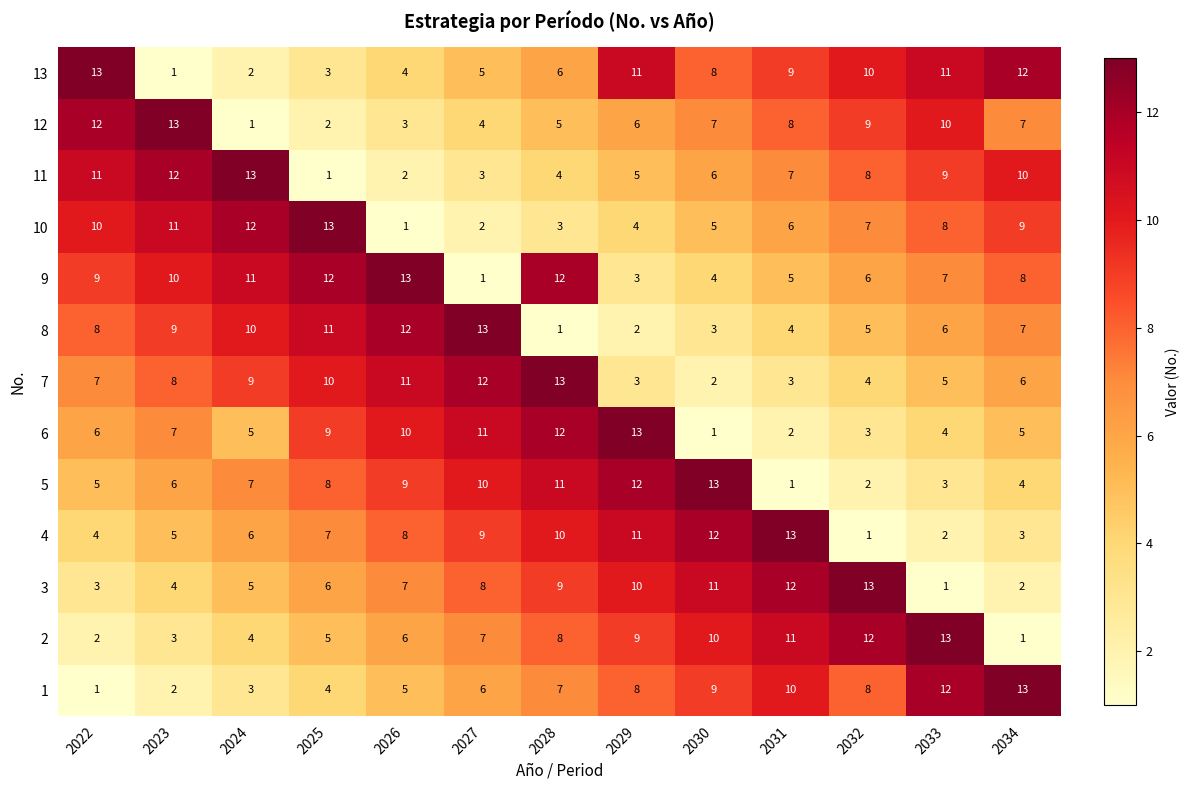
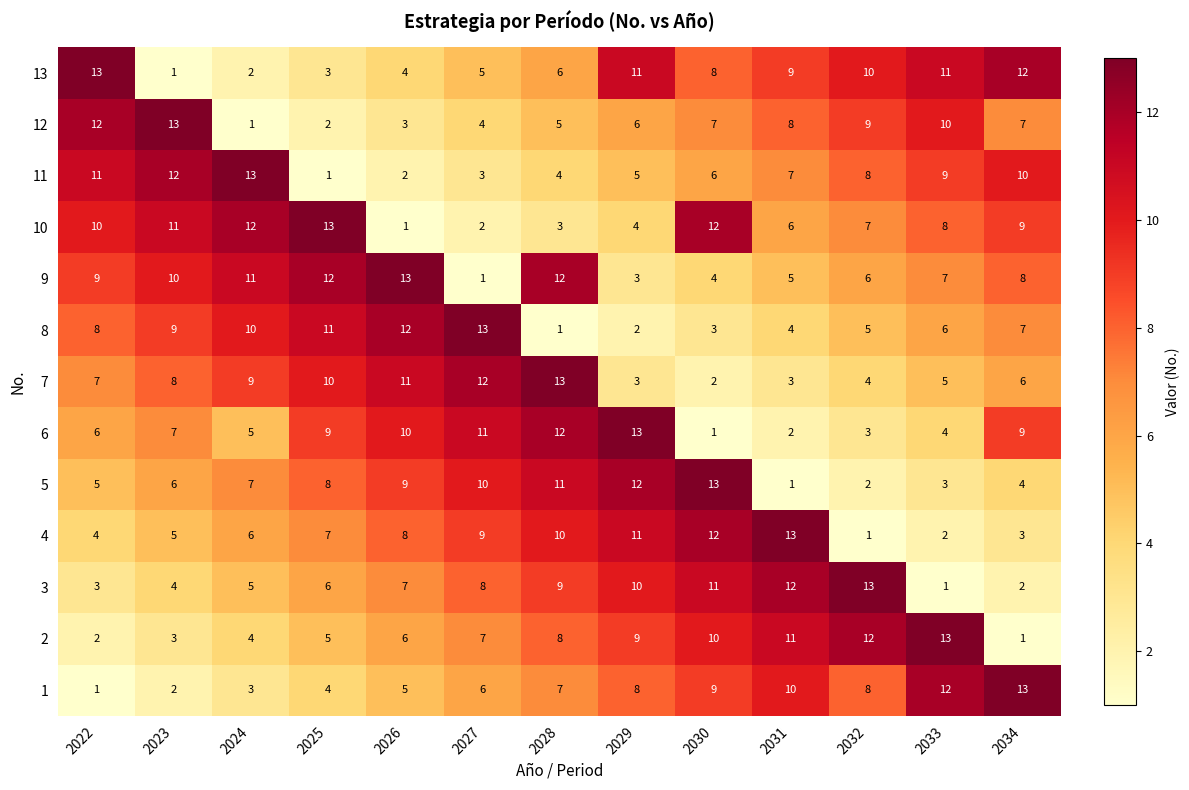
  {
    "13": {
      "2022": 13,
      "2023": 1,
      "2024": 2,
      "2025": 3,
      "2026": 4,
      "2027": 5,
      "2028": 6,
      "2029": 11,
      "2030": 8,
      "2031": 9,
      "2032": 10,
      "2033": 11,
      "2034": 12
    },
    "12": {
      "2022": 12,
      "2023": 13,
      "2024": 1,
      "2025": 2,
      "2026": 3,
      "2027": 4,
      "2028": 5,
      "2029": 6,
      "2030": 7,
      "2031": 8,
      "2032": 9,
      "2033": 10,
      "2034": 7
    },
    "11": {
      "2022": 11,
      "2023": 12,
      "2024": 13,
      "2025": 1,
      "2026": 2,
      "2027": 3,
      "2028": 4,
      "2029": 5,
      "2030": 6,
      "2031": 7,
      "2032": 8,
      "2033": 9,
      "2034": 10
    },
    "10": {
      "2022": 10,
      "2023": 11,
      "2024": 12,
      "2025": 13,
      "2026": 1,
      "2027": 2,
      "2028": 3,
      "2029": 4,
-     "2030": 5,
+     "2030": 12,
      "2031": 6,
      "2032": 7,
      "2033": 8,
      "2034": 9
    },
    "9": {
      "2022": 9,
      "2023": 10,
      "2024": 11,
      "2025": 12,
      "2026": 13,
      "2027": 1,
      "2028": 12,
      "2029": 3,
      "2030": 4,
      "2031": 5,
      "2032": 6,
      "2033": 7,
      "2034": 8
    },
    "8": {
      "2022": 8,
      "2023": 9,
      "2024": 10,
      "2025": 11,
      "2026": 12,
      "2027": 13,
      "2028": 1,
      "2029": 2,
      "2030": 3,
      "2031": 4,
      "2032": 5,
      "2033": 6,
      "2034": 7
    },
    "7": {
      "2022": 7,
      "2023": 8,
      "2024": 9,
      "2025": 10,
      "2026": 11,
      "2027": 12,
      "2028": 13,
      "2029": 3,
      "2030": 2,
      "2031": 3,
      "2032": 4,
      "2033": 5,
      "2034": 6
    },
    "6": {
      "2022": 6,
      "2023": 7,
      "2024": 5,
      "2025": 9,
      "2026": 10,
      "2027": 11,
      "2028": 12,
      "2029": 13,
      "2030": 1,
      "2031": 2,
      "2032": 3,
      "2033": 4,
-     "2034": 5
+     "2034": 9
    },
    "5": {
      "2022": 5,
      "2023": 6,
      "2024": 7,
      "2025": 8,
      "2026": 9,
      "2027": 10,
      "2028": 11,
      "2029": 12,
      "2030": 13,
      "2031": 1,
      "2032": 2,
      "2033": 3,
      "2034": 4
    },
    "4": {
      "2022": 4,
      "2023": 5,
      "2024": 6,
      "2025": 7,
      "2026": 8,
      "2027": 9,
      "2028": 10,
      "2029": 11,
      "2030": 12,
      "2031": 13,
      "2032": 1,
      "2033": 2,
      "2034": 3
    },
    "3": {
      "2022": 3,
      "2023": 4,
      "2024": 5,
      "2025": 6,
      "2026": 7,
      "2027": 8,
      "2028": 9,
      "2029": 10,
      "2030": 11,
      "2031": 12,
      "2032": 13,
      "2033": 1,
      "2034": 2
    },
    "2": {
      "2022": 2,
      "2023": 3,
      "2024": 4,
      "2025": 5,
      "2026": 6,
      "2027": 7,
      "2028": 8,
      "2029": 9,
      "2030": 10,
      "2031": 11,
      "2032": 12,
      "2033": 13,
      "2034": 1
    },
    "1": {
      "2022": 1,
      "2023": 2,
      "2024": 3,
      "2025": 4,
      "2026": 5,
      "2027": 6,
      "2028": 7,
      "2029": 8,
      "2030": 9,
      "2031": 10,
      "2032": 8,
      "2033": 12,
      "2034": 13
    }
  }
